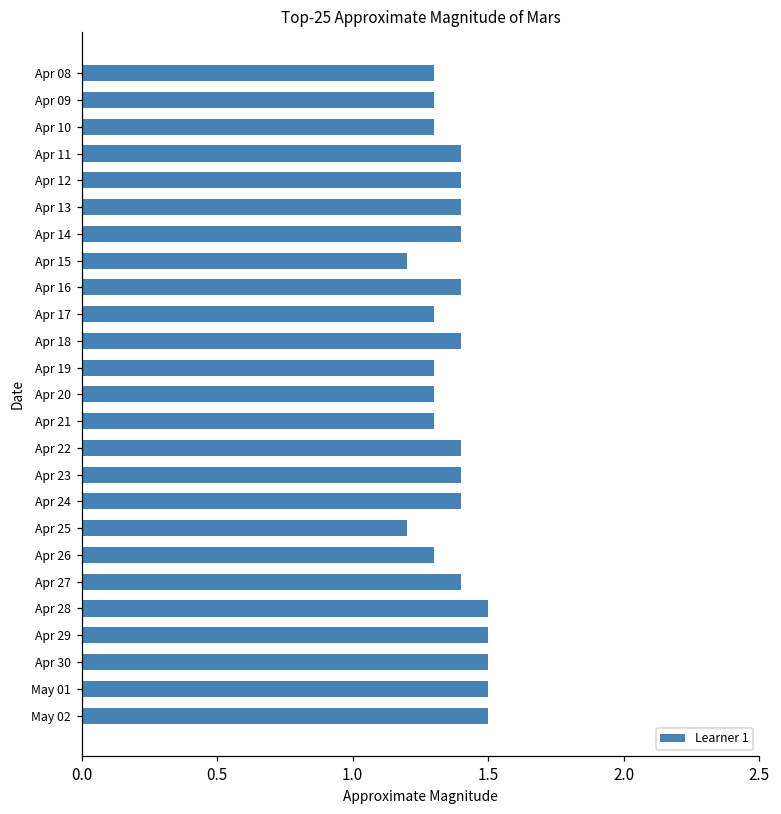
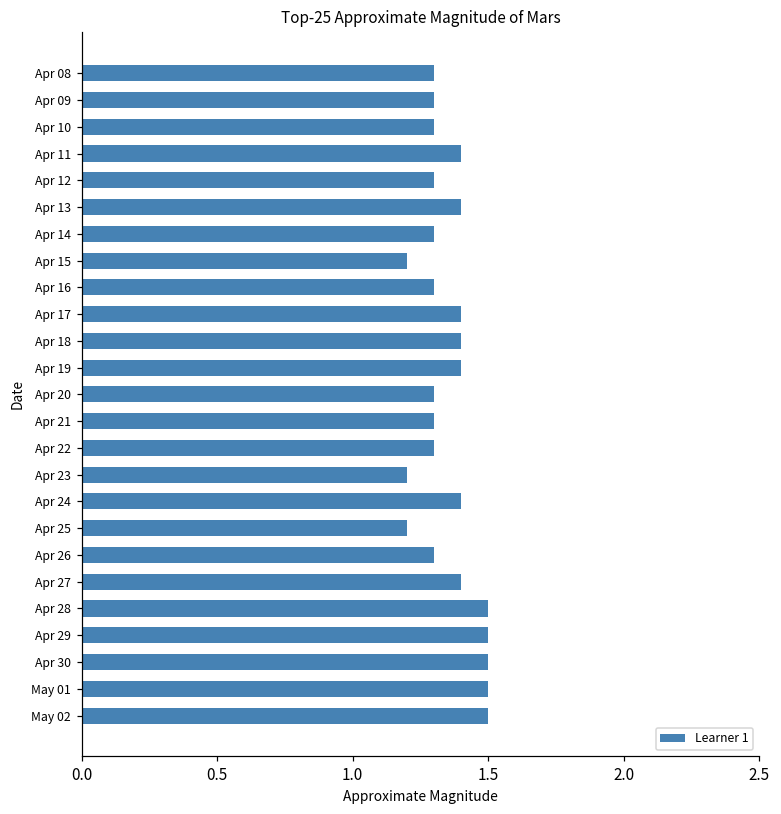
  {
    "Apr 08": 1.3,
    "Apr 09": 1.3,
    "Apr 10": 1.3,
    "Apr 11": 1.4,
-   "Apr 12": 1.4,
+   "Apr 12": 1.3,
    "Apr 13": 1.4,
-   "Apr 14": 1.4,
+   "Apr 14": 1.3,
    "Apr 15": 1.2,
-   "Apr 16": 1.4,
-   "Apr 17": 1.3,
+   "Apr 16": 1.3,
+   "Apr 17": 1.4,
    "Apr 18": 1.4,
-   "Apr 19": 1.3,
+   "Apr 19": 1.4,
    "Apr 20": 1.3,
    "Apr 21": 1.3,
-   "Apr 22": 1.4,
-   "Apr 23": 1.4,
+   "Apr 22": 1.3,
+   "Apr 23": 1.2,
    "Apr 24": 1.4,
    "Apr 25": 1.2,
    "Apr 26": 1.3,
    "Apr 27": 1.4,
    "Apr 28": 1.5,
    "Apr 29": 1.5,
    "Apr 30": 1.5,
    "May 01": 1.5,
    "May 02": 1.5
  }
